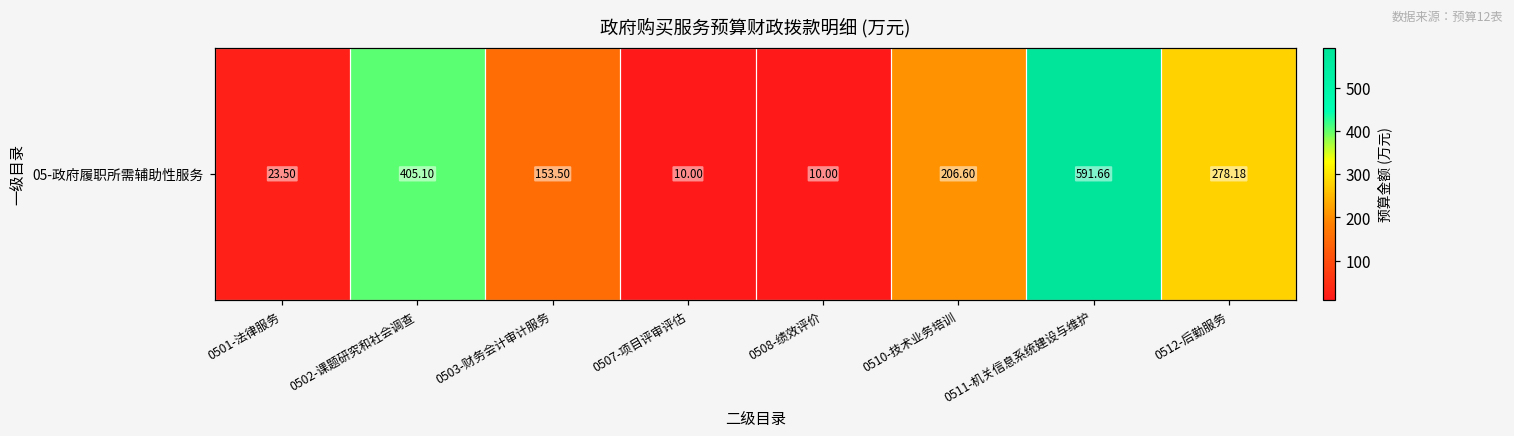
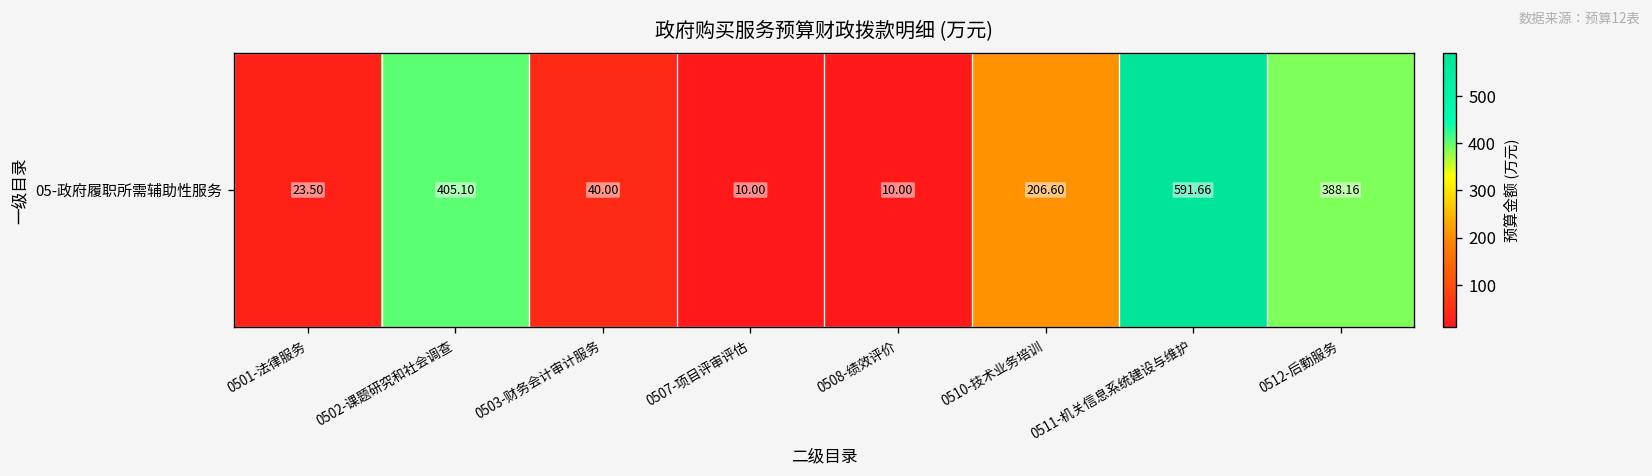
  {
    "05-政府履职所需辅助性服务": {
-     "0503-财务会计审计服务": 153.50,
-     "0512-后勤服务": 278.18
+     "0503-财务会计审计服务": 40.00,
+     "0512-后勤服务": 388.16
    }
  }
